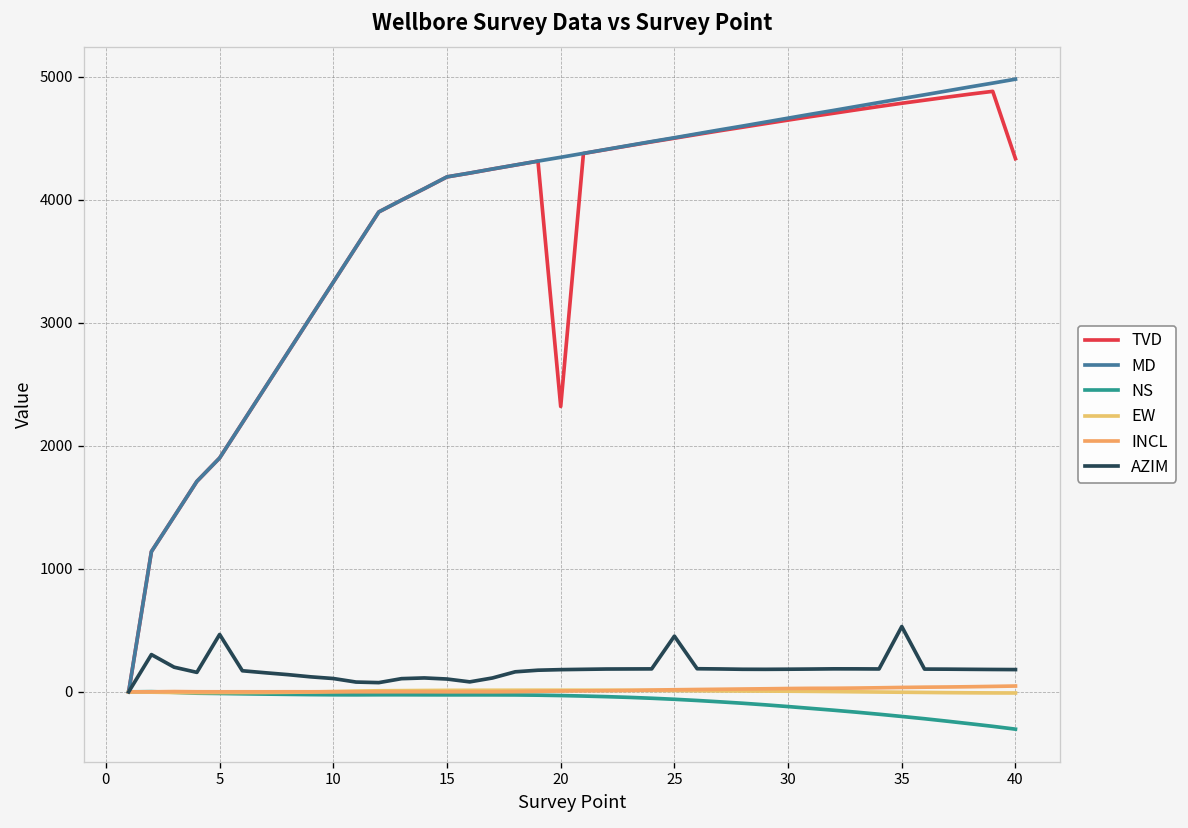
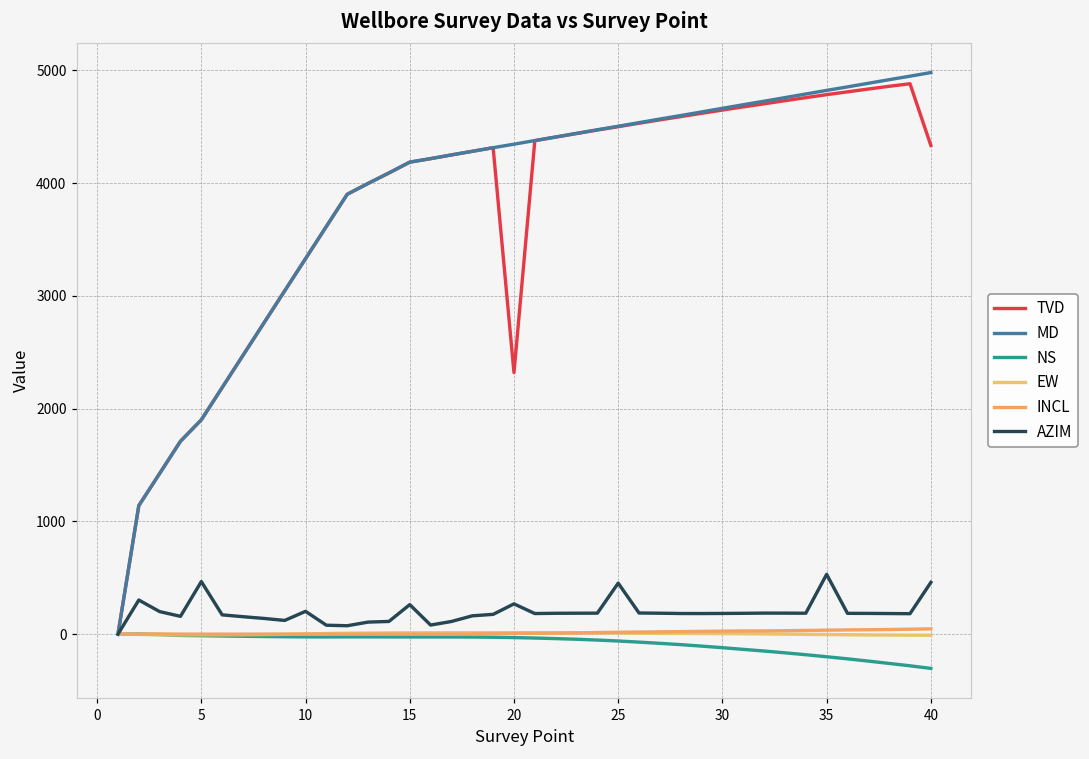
  {
    "TVD": {
      "20": 2320,
      "35": 4780,
      "40": 4330
    },
    "AZIM": {
      "5": 470,
-     "10": 110,
-     "15": 100,
-     "20": 180,
+     "10": 200,
+     "15": 260,
+     "20": 270,
      "25": 450,
      "30": 180,
      "35": 530,
-     "40": 180
+     "40": 460
    }
  }
